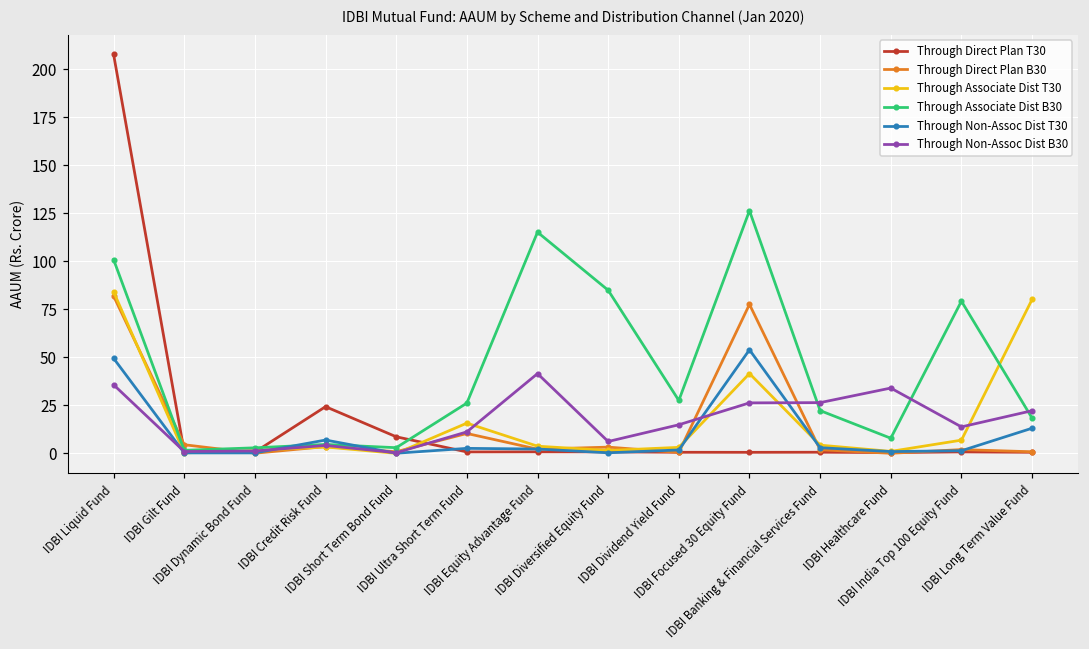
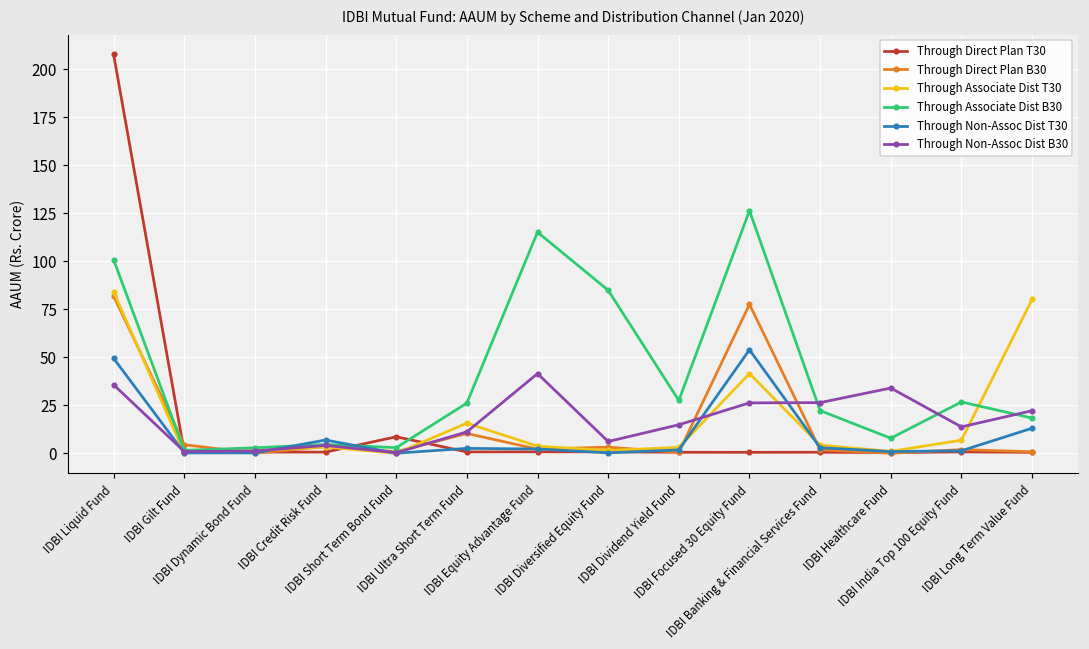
  {
    "Through Direct Plan T30": {
      "IDBI Liquid Fund": 208,
-     "IDBI Credit Risk Fund": 24,
+     "IDBI Credit Risk Fund": 1,
      "IDBI Short Term Bond Fund": 9,
      "IDBI Ultra Short Term Fund": 1,
      "IDBI Focused 30 Equity Fund": 1
    },
    "Through Direct Plan B30": {
      "IDBI Liquid Fund": 82,
      "IDBI Gilt Fund": 4,
      "IDBI Diversified Equity Fund": 3,
      "IDBI Focused 30 Equity Fund": 78
    },
    "Through Associate Dist T30": {
      "IDBI Liquid Fund": 84,
      "IDBI Ultra Short Term Fund": 16,
      "IDBI Equity Advantage Fund": 4,
      "IDBI Focused 30 Equity Fund": 42,
      "IDBI India Top 100 Equity Fund": 7,
      "IDBI Long Term Value Fund": 80
    },
    "Through Associate Dist B30": {
      "IDBI Liquid Fund": 101,
      "IDBI Short Term Bond Fund": 3,
      "IDBI Ultra Short Term Fund": 26,
      "IDBI Equity Advantage Fund": 115,
      "IDBI Diversified Equity Fund": 85,
      "IDBI Dividend Yield Fund": 28,
      "IDBI Focused 30 Equity Fund": 126,
      "IDBI Banking & Financial Services Fund": 22,
      "IDBI Healthcare Fund": 8,
-     "IDBI India Top 100 Equity Fund": 79,
+     "IDBI India Top 100 Equity Fund": 27,
      "IDBI Long Term Value Fund": 18
    },
    "Through Non-Assoc Dist T30": {
      "IDBI Liquid Fund": 50,
      "IDBI Credit Risk Fund": 7,
      "IDBI Ultra Short Term Fund": 3,
      "IDBI Focused 30 Equity Fund": 54,
      "IDBI Long Term Value Fund": 13
    },
    "Through Non-Assoc Dist B30": {
      "IDBI Liquid Fund": 36,
      "IDBI Equity Advantage Fund": 42,
      "IDBI Diversified Equity Fund": 6,
      "IDBI Dividend Yield Fund": 15,
      "IDBI Focused 30 Equity Fund": 26,
      "IDBI Banking & Financial Services Fund": 26,
      "IDBI Healthcare Fund": 34,
      "IDBI India Top 100 Equity Fund": 14,
      "IDBI Long Term Value Fund": 22
    }
  }
